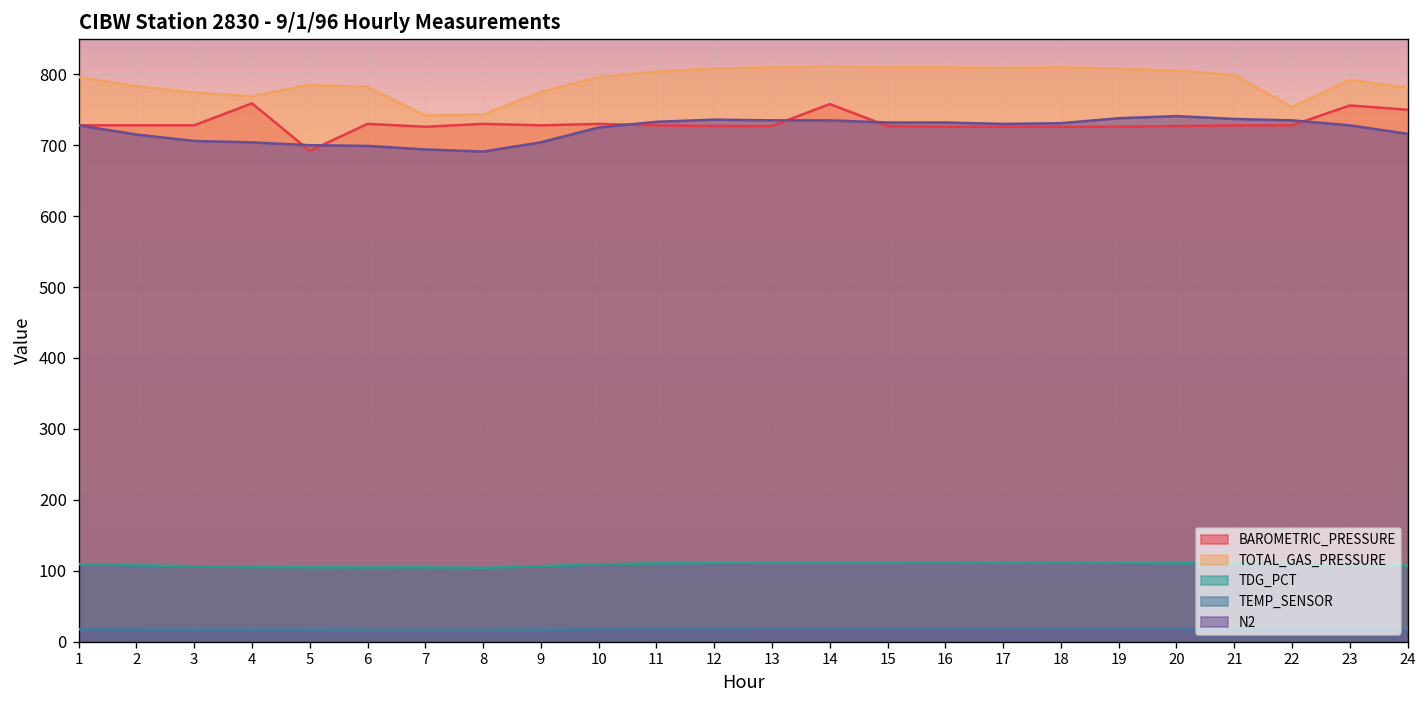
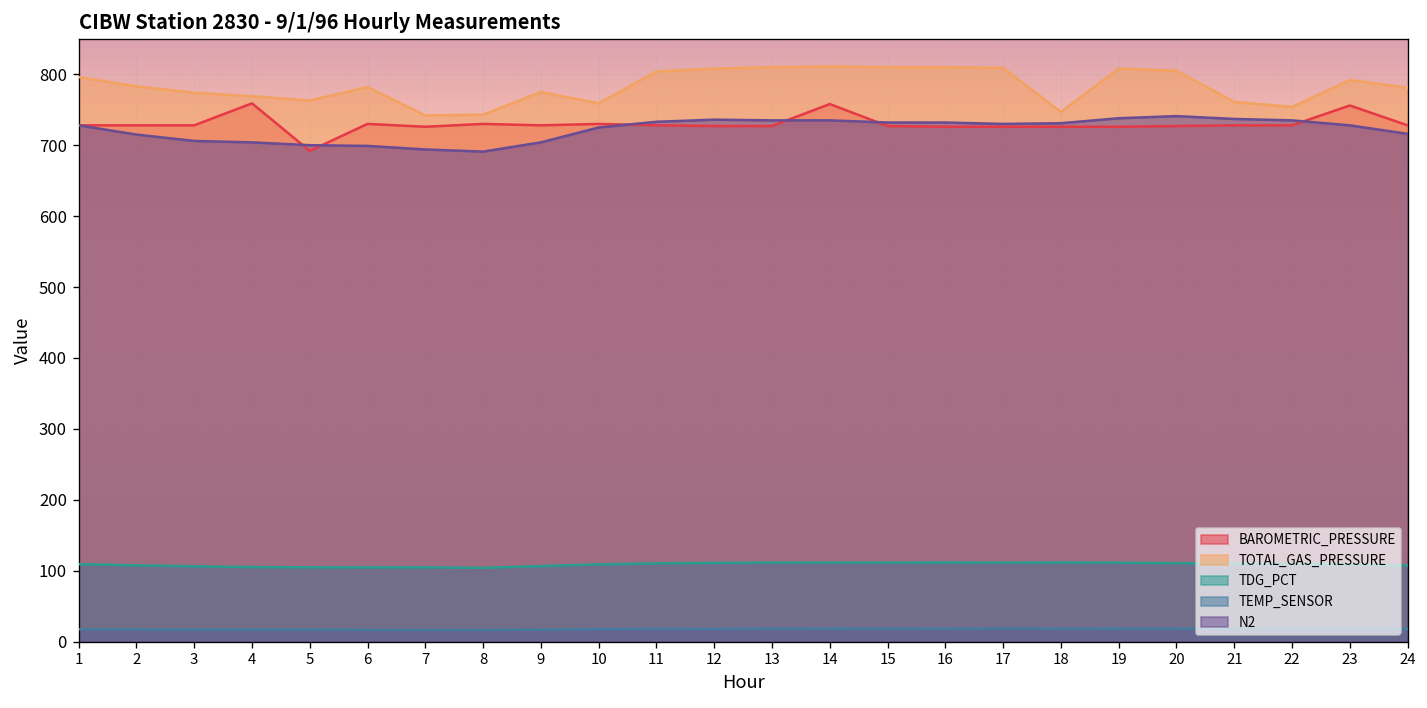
  {
    "BAROMETRIC_PRESSURE": {
      "2": 730,
      "3": 730,
      "4": 760,
      "5": 690,
      "6": 730,
      "7": 730,
      "8": 730,
      "9": 730,
      "10": 730,
      "11": 730,
      "12": 730,
      "13": 730,
      "14": 760,
      "15": 730,
      "16": 730,
      "18": 730,
      "19": 730,
      "20": 730,
      "21": 730,
      "22": 730,
      "23": 760,
-     "24": 750
+     "24": 730
    },
    "TOTAL_GAS_PRESSURE": {
      "1": 800,
      "2": 780,
      "3": 770,
      "4": 770,
-     "5": 790,
+     "5": 760,
      "6": 780,
      "7": 740,
      "8": 740,
      "9": 780,
-     "10": 800,
+     "10": 760,
      "11": 800,
      "12": 810,
      "13": 810,
      "14": 810,
      "15": 810,
      "16": 810,
      "17": 810,
-     "18": 810,
+     "18": 750,
      "19": 810,
      "20": 810,
-     "21": 800,
+     "21": 760,
      "22": 750,
      "23": 790,
      "24": 780
    }
  }
